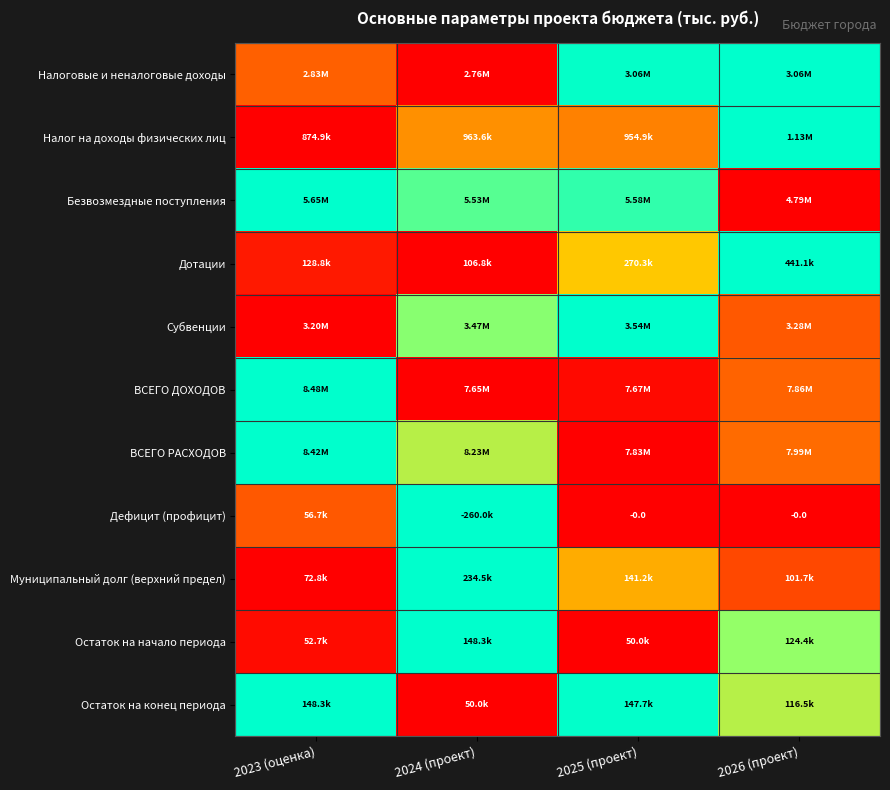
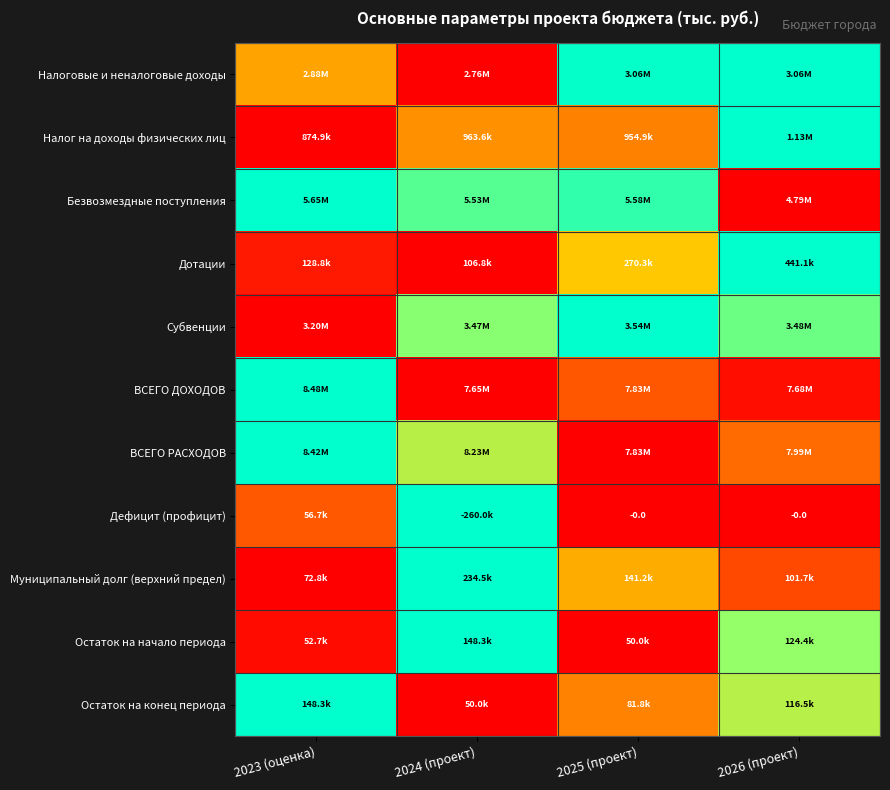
  {
    "Налоговые и неналоговые доходы": {
-     "2023 (оценка)": "2.83M",
+     "2023 (оценка)": "2.88M",
      "2024 (проект)": "2.76M",
      "2025 (проект)": "3.06M",
      "2026 (проект)": "3.06M"
    },
    "Налог на доходы физических лиц": {
      "2023 (оценка)": "874.9k",
      "2024 (проект)": "963.6k",
      "2025 (проект)": "954.9k",
      "2026 (проект)": "1.13M"
    },
    "Безвозмездные поступления": {
      "2023 (оценка)": "5.65M",
      "2024 (проект)": "5.53M",
      "2025 (проект)": "5.58M",
      "2026 (проект)": "4.79M"
    },
    "Дотации": {
      "2023 (оценка)": "128.8k",
      "2024 (проект)": "106.8k",
      "2025 (проект)": "270.3k",
      "2026 (проект)": "441.1k"
    },
    "Субвенции": {
      "2023 (оценка)": "3.20M",
      "2024 (проект)": "3.47M",
      "2025 (проект)": "3.54M",
-     "2026 (проект)": "3.28M"
+     "2026 (проект)": "3.48M"
    },
    "ВСЕГО ДОХОДОВ": {
      "2023 (оценка)": "8.48M",
      "2024 (проект)": "7.65M",
-     "2025 (проект)": "7.67M",
-     "2026 (проект)": "7.86M"
+     "2025 (проект)": "7.83M",
+     "2026 (проект)": "7.68M"
    },
    "ВСЕГО РАСХОДОВ": {
      "2023 (оценка)": "8.42M",
      "2024 (проект)": "8.23M",
      "2025 (проект)": "7.83M",
      "2026 (проект)": "7.99M"
    },
    "Дефицит (профицит)": {
      "2023 (оценка)": "56.7k",
      "2024 (проект)": "-260.0k",
      "2025 (проект)": "-0.0",
      "2026 (проект)": "-0.0"
    },
    "Муниципальный долг (верхний предел)": {
      "2023 (оценка)": "72.8k",
      "2024 (проект)": "234.5k",
      "2025 (проект)": "141.2k",
      "2026 (проект)": "101.7k"
    },
    "Остаток на начало периода": {
      "2023 (оценка)": "52.7k",
      "2024 (проект)": "148.3k",
      "2025 (проект)": "50.0k",
      "2026 (проект)": "124.4k"
    },
    "Остаток на конец периода": {
      "2023 (оценка)": "148.3k",
      "2024 (проект)": "50.0k",
-     "2025 (проект)": "147.7k",
+     "2025 (проект)": "81.8k",
      "2026 (проект)": "116.5k"
    }
  }
